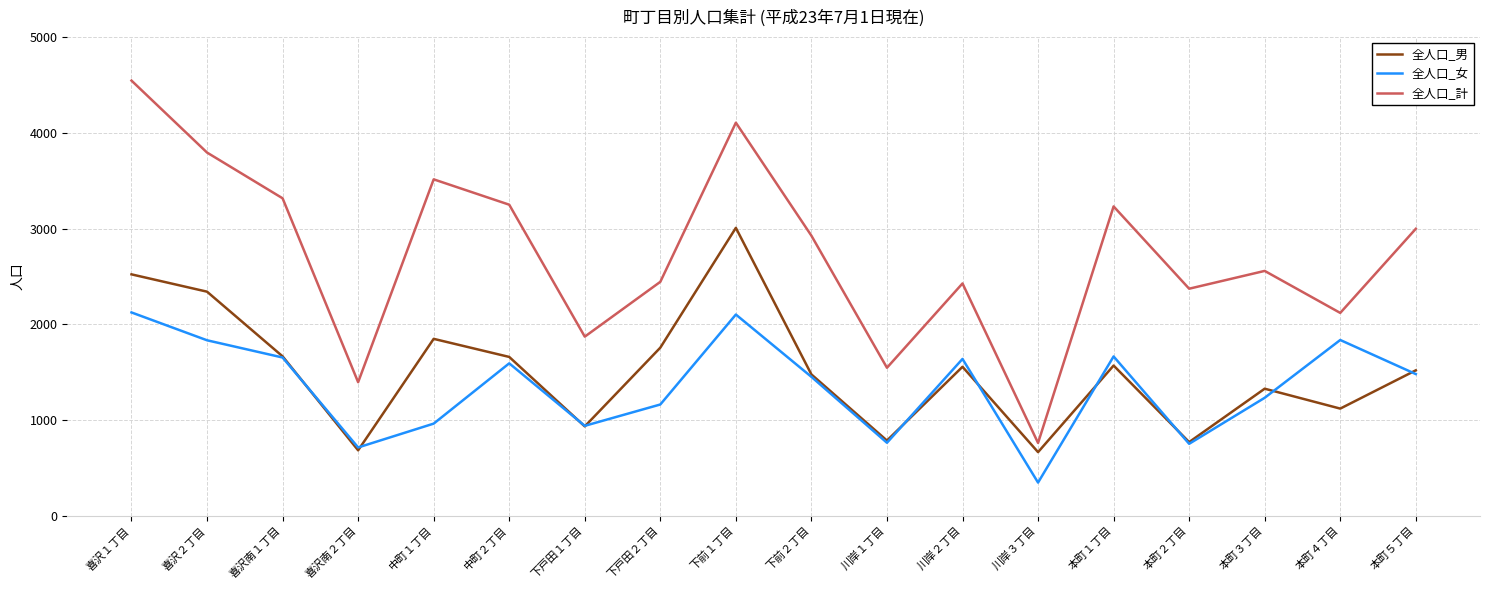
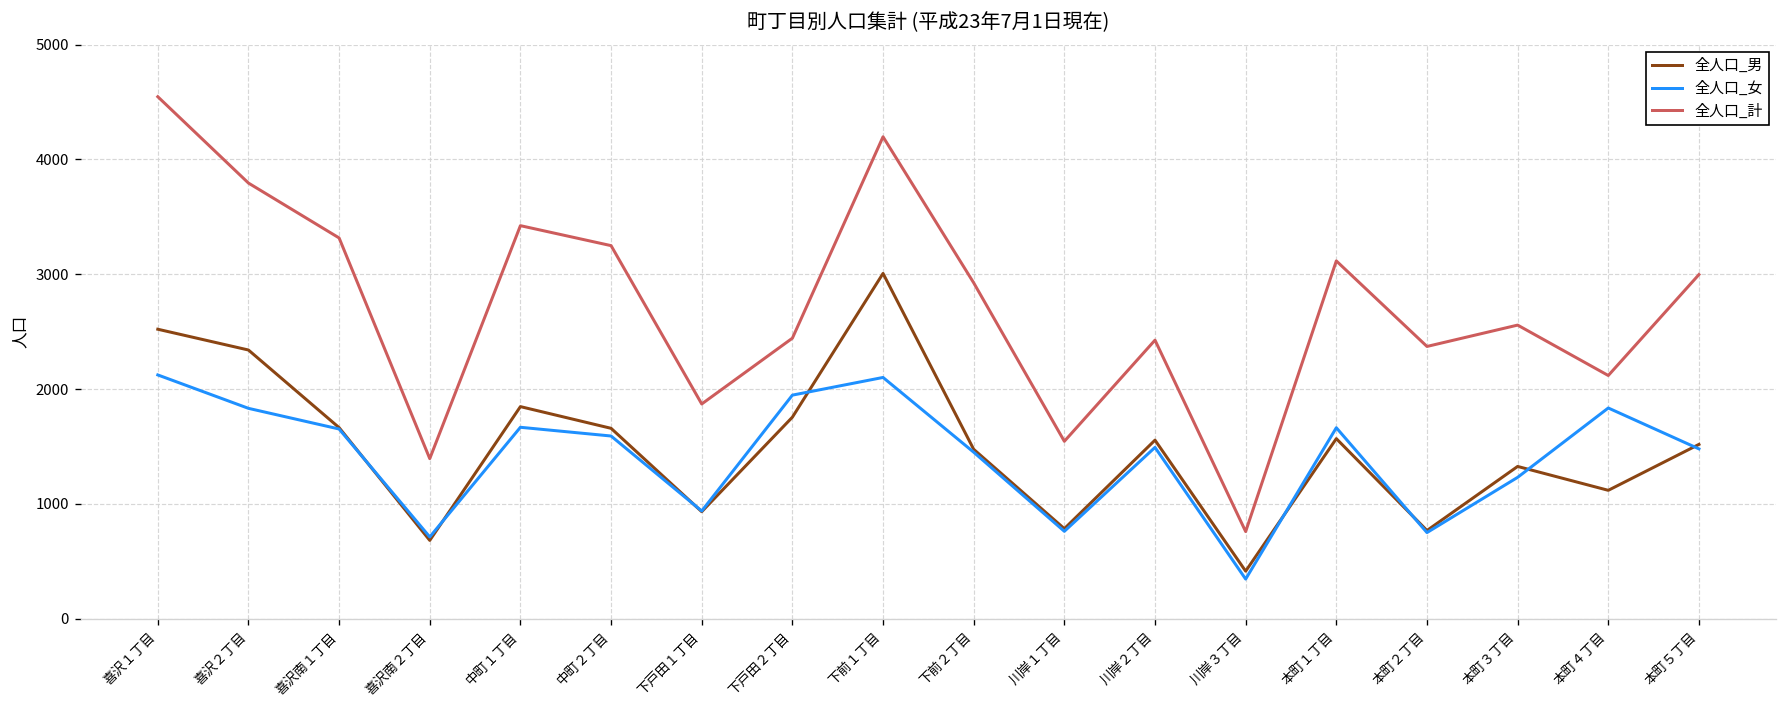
  {
    "全人口_男": {
      "喜沢１丁目": 2500,
      "喜沢２丁目": 2300,
      "喜沢南２丁目": 700,
      "中町１丁目": 1800,
      "中町２丁目": 1700,
      "下戸田２丁目": 1800,
      "下前１丁目": 3000,
      "川岸２丁目": 1600,
-     "川岸３丁目": 700,
+     "川岸３丁目": 400,
      "本町１丁目": 1600,
      "本町３丁目": 1300,
      "本町４丁目": 1100,
      "本町５丁目": 1500
    },
    "全人口_女": {
      "喜沢１丁目": 2100,
      "喜沢２丁目": 1800,
      "喜沢南２丁目": 700,
-     "中町１丁目": 1000,
+     "中町１丁目": 1700,
      "中町２丁目": 1600,
-     "下戸田２丁目": 1200,
+     "下戸田２丁目": 1900,
      "下前１丁目": 2100,
-     "川岸２丁目": 1600,
+     "川岸２丁目": 1500,
      "川岸３丁目": 300,
      "本町１丁目": 1700,
      "本町３丁目": 1200,
      "本町４丁目": 1800,
      "本町５丁目": 1500
    },
    "全人口_計": {
      "喜沢１丁目": 4500,
      "喜沢２丁目": 3800,
      "喜沢南１丁目": 3300,
      "喜沢南２丁目": 1400,
-     "中町１丁目": 3500,
+     "中町１丁目": 3400,
      "中町２丁目": 3200,
      "下戸田１丁目": 1900,
      "下戸田２丁目": 2400,
-     "下前１丁目": 4100,
+     "下前１丁目": 4200,
      "下前２丁目": 2900,
      "川岸１丁目": 1500,
      "川岸２丁目": 2400,
      "川岸３丁目": 800,
-     "本町１丁目": 3200,
+     "本町１丁目": 3100,
      "本町２丁目": 2400,
      "本町３丁目": 2600,
      "本町４丁目": 2100,
      "本町５丁目": 3000
    }
  }
